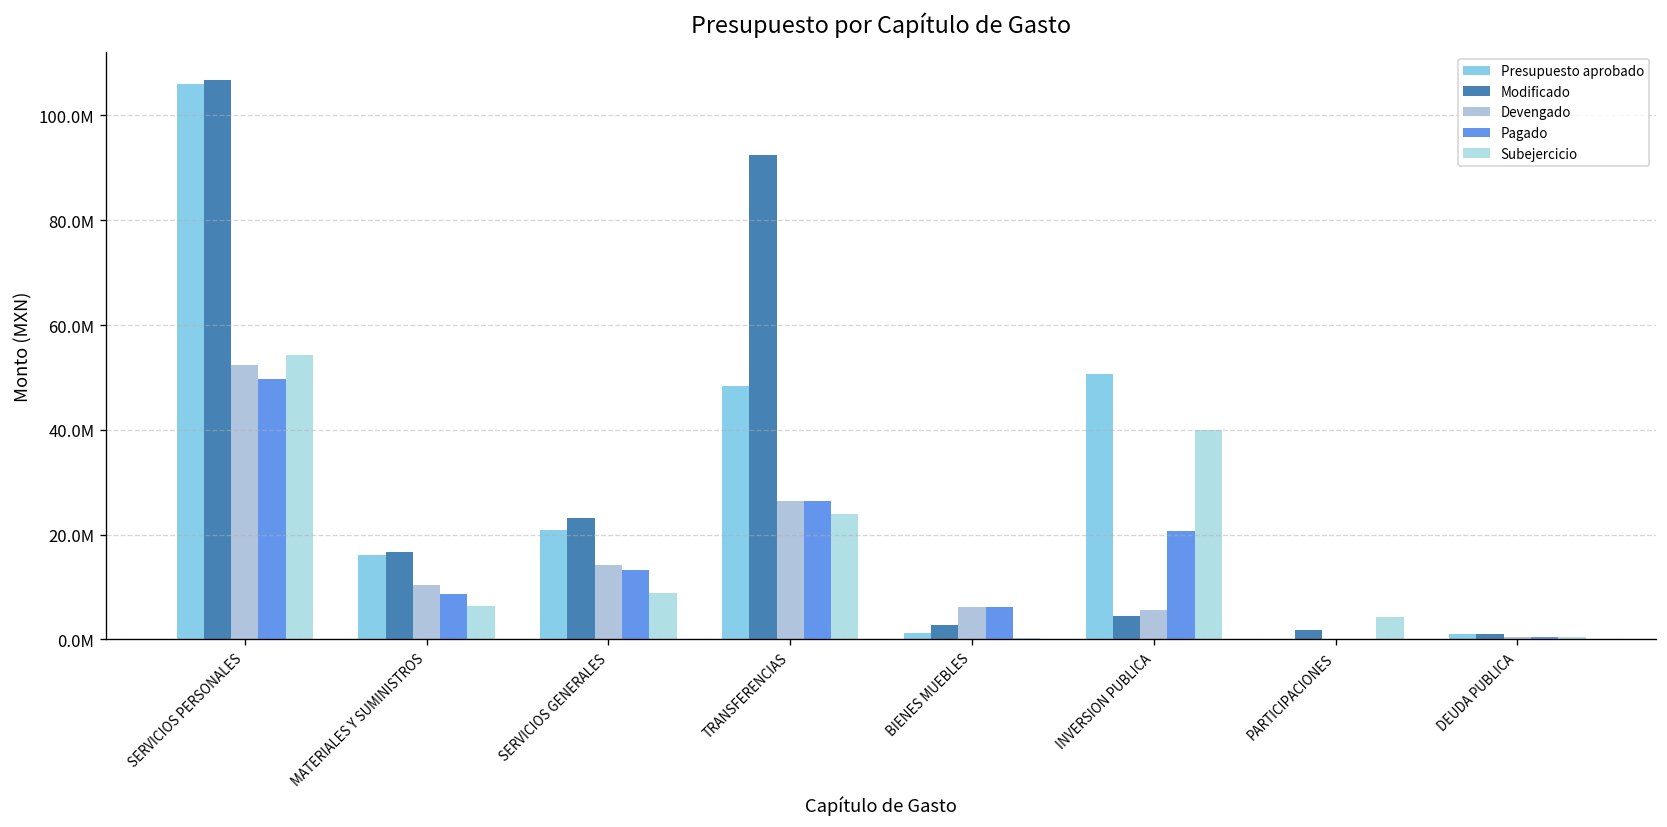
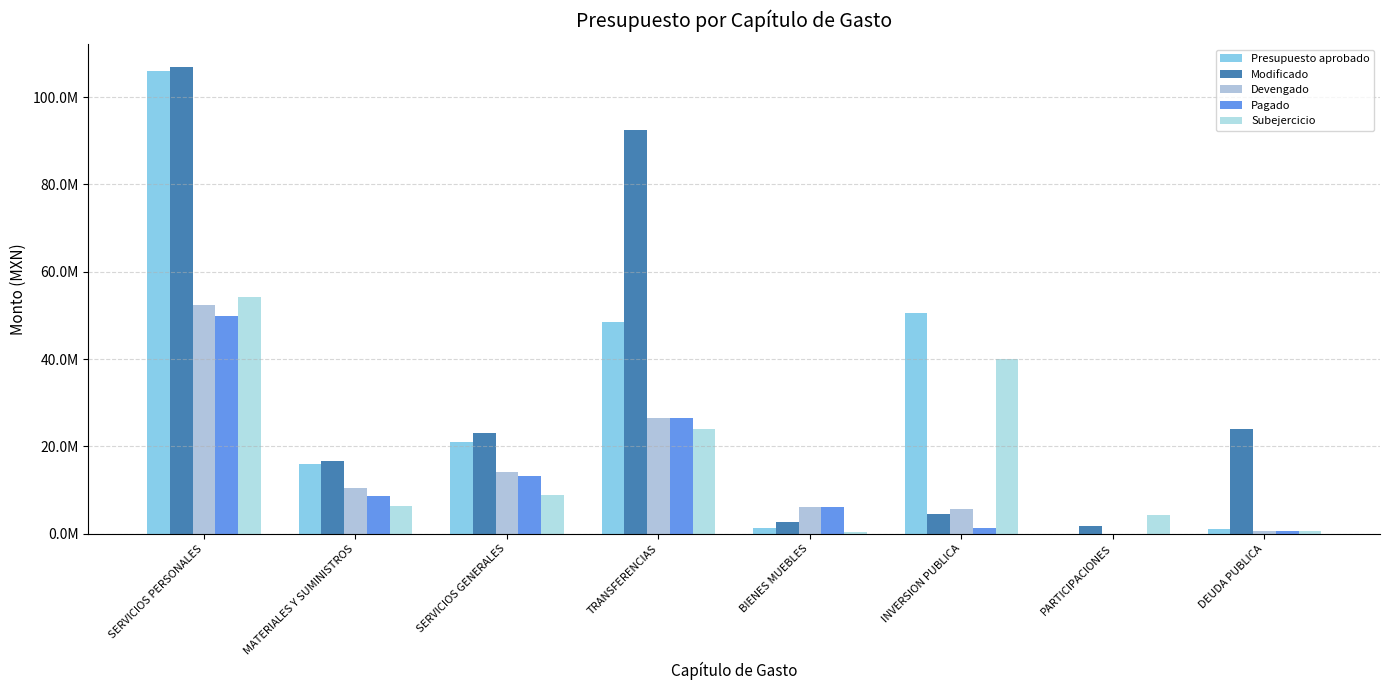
  {
    "Modificado": {
      "SERVICIOS PERSONALES": 107000000,
      "MATERIALES Y SUMINISTROS": 17000000,
      "SERVICIOS GENERALES": 23000000,
      "TRANSFERENCIAS": 93000000,
      "BIENES MUEBLES": 3000000,
      "INVERSION PUBLICA": 5000000,
      "PARTICIPACIONES": 2000000,
-     "DEUDA PUBLICA": 1000000
+     "DEUDA PUBLICA": 24000000
    },
    "Pagado": {
      "SERVICIOS PERSONALES": 50000000,
      "MATERIALES Y SUMINISTROS": 9000000,
      "SERVICIOS GENERALES": 13000000,
      "TRANSFERENCIAS": 27000000,
      "BIENES MUEBLES": 6000000,
-     "INVERSION PUBLICA": 21000000,
+     "INVERSION PUBLICA": 1000000,
      "PARTICIPACIONES": 0
    }
  }
